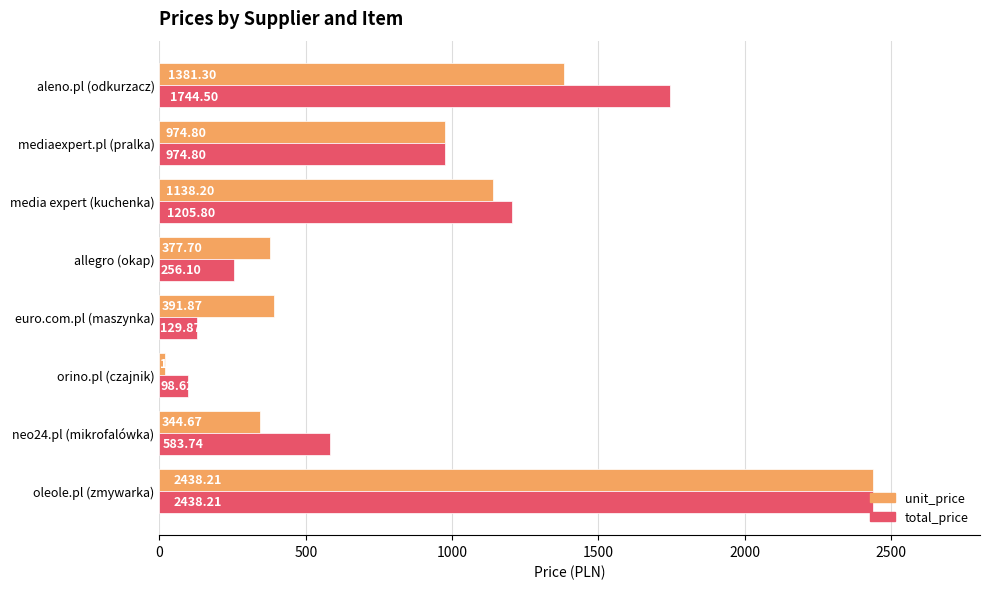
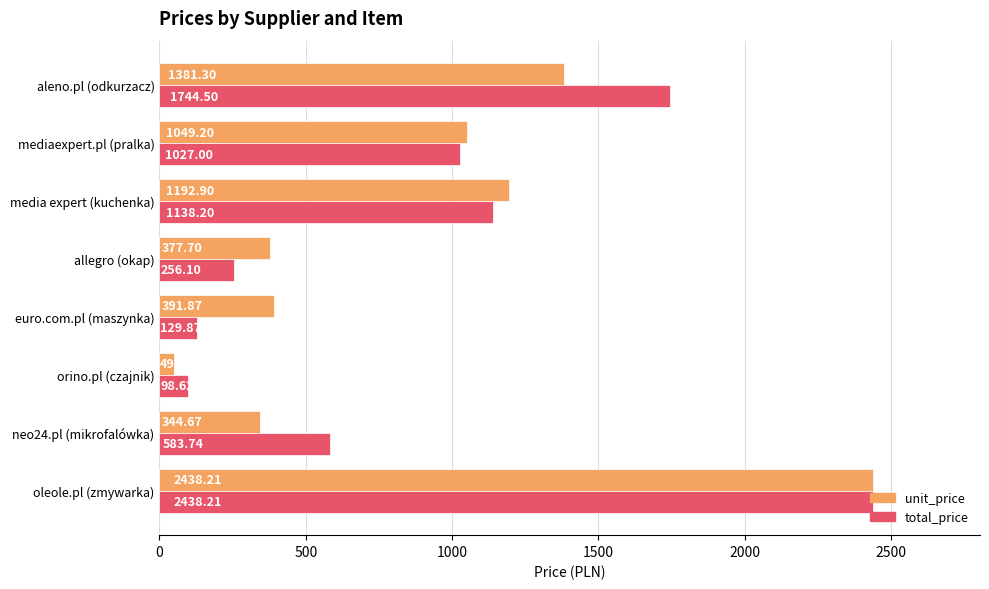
  {
    "unit_price": {
      "aleno.pl (odkurzacz)": 1381.30,
-     "mediaexpert.pl (pralka)": 974.80,
-     "media expert (kuchenka)": 1138.20,
+     "mediaexpert.pl (pralka)": 1049.20,
+     "media expert (kuchenka)": 1192.90,
      "allegro (okap)": 377.70,
      "euro.com.pl (maszynka)": 391.87,
-     "orino.pl (czajnik)": 20,
+     "orino.pl (czajnik)": 50,
      "neo24.pl (mikrofalówka)": 344.67,
      "oleole.pl (zmywarka)": 2438.21
    },
    "total_price": {
      "aleno.pl (odkurzacz)": 1744.50,
-     "mediaexpert.pl (pralka)": 974.80,
-     "media expert (kuchenka)": 1205.80,
+     "mediaexpert.pl (pralka)": 1027.00,
+     "media expert (kuchenka)": 1138.20,
      "allegro (okap)": 256.10,
      "euro.com.pl (maszynka)": 129.87,
      "orino.pl (czajnik)": 98.62,
      "neo24.pl (mikrofalówka)": 583.74,
      "oleole.pl (zmywarka)": 2438.21
    }
  }
